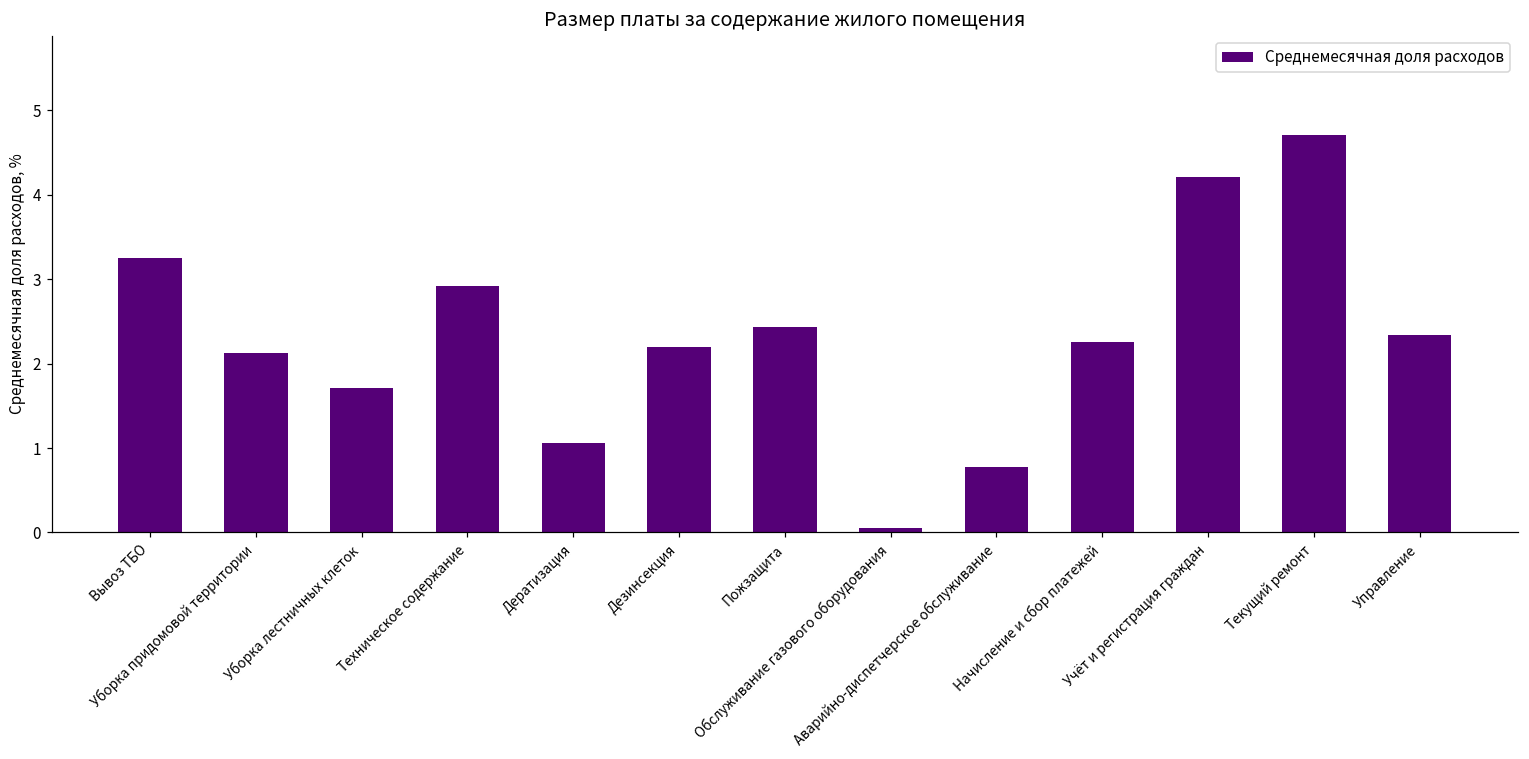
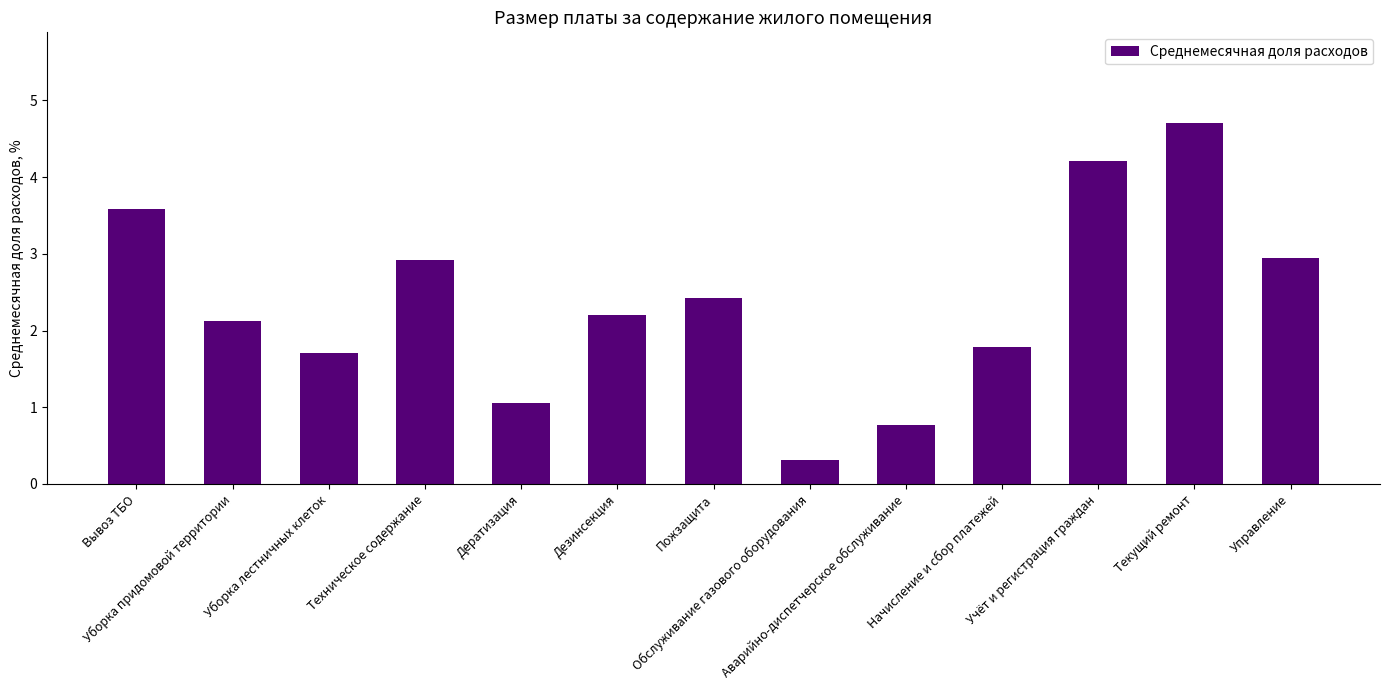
  {
-   "Вывоз ТБО": 3.3,
+   "Вывоз ТБО": 3.6,
    "Уборка придомовой территории": 2.1,
    "Уборка лестничных клеток": 1.7,
    "Техническое содержание": 2.9,
    "Дератизация": 1.1,
    "Дезинсекция": 2.2,
    "Пожзащита": 2.4,
-   "Обслуживание газового оборудования": 0.1,
+   "Обслуживание газового оборудования": 0.3,
    "Аварийно-диспетчерское обслуживание": 0.8,
-   "Начисление и сбор платежей": 2.3,
+   "Начисление и сбор платежей": 1.8,
    "Учёт и регистрация граждан": 4.2,
    "Текущий ремонт": 4.7,
-   "Управление": 2.3
+   "Управление": 3.0
  }
